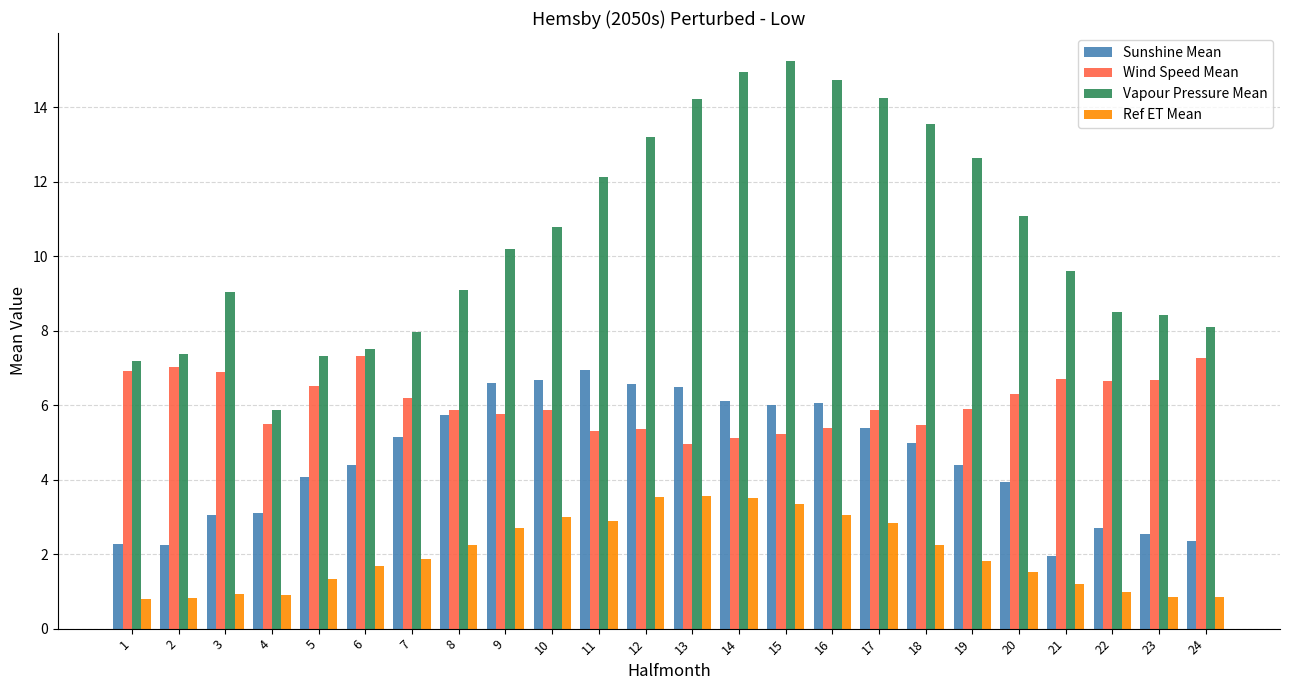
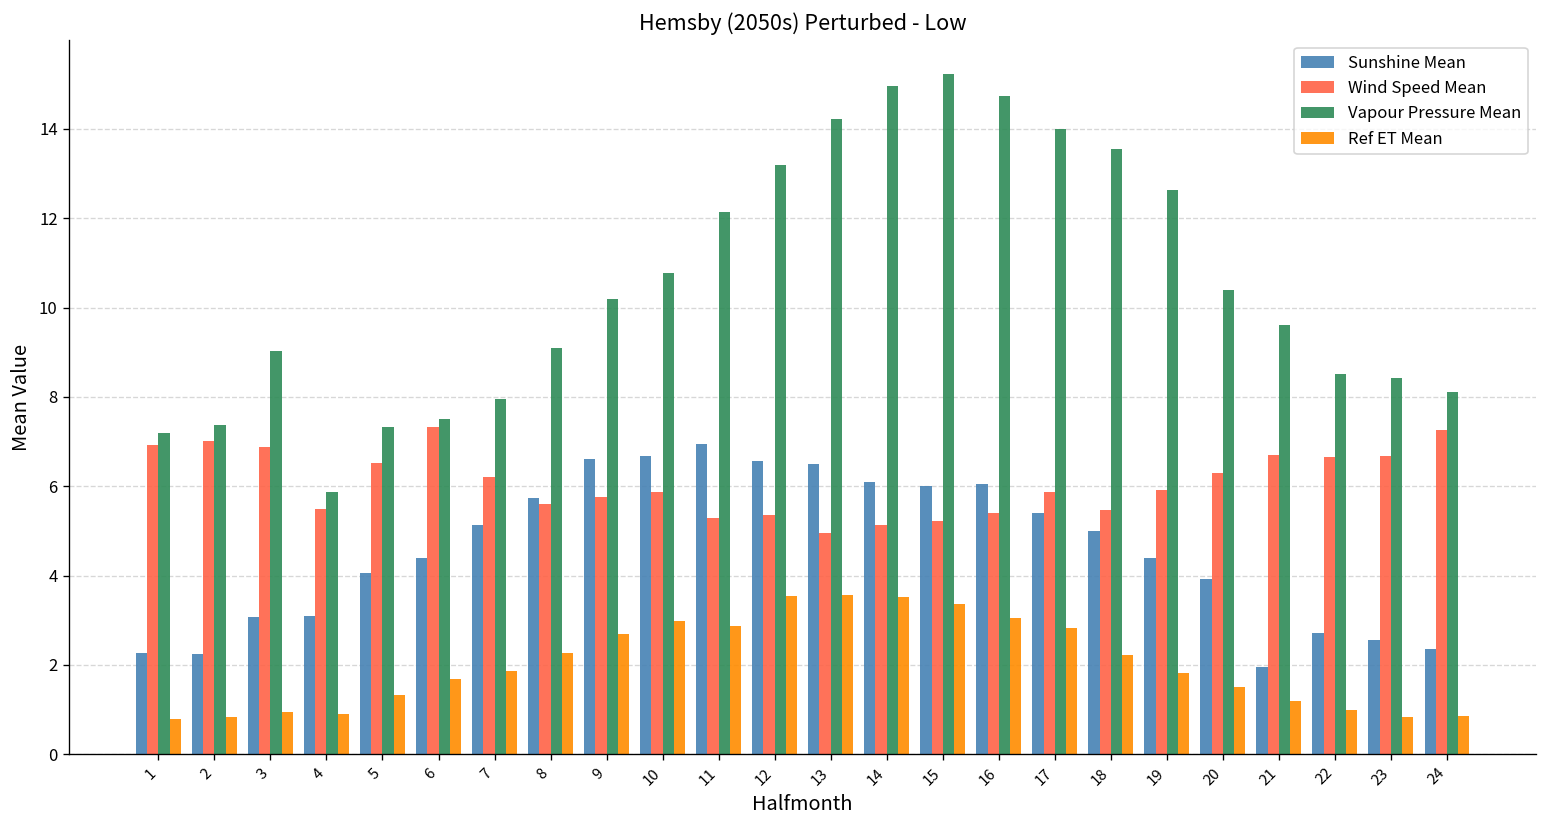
  {
    "Sunshine Mean": {
      "1": 2.3,
      "2": 2.3,
      "3": 3.1,
      "4": 3.1,
      "5": 4.1,
      "6": 4.4,
      "7": 5.1,
      "8": 5.7,
      "9": 6.6,
      "10": 6.7,
      "11": 6.9,
      "12": 6.6,
      "13": 6.5,
      "14": 6.1,
      "15": 6.0,
      "16": 6.1,
      "17": 5.4,
      "18": 5.0,
      "19": 4.4,
      "20": 3.9,
      "21": 2.0,
      "22": 2.7,
      "23": 2.6,
      "24": 2.4
    },
    "Wind Speed Mean": {
      "1": 6.9,
      "2": 7.0,
      "3": 6.9,
      "4": 5.5,
      "5": 6.5,
      "6": 7.3,
      "7": 6.2,
-     "8": 5.9,
+     "8": 5.6,
      "9": 5.8,
      "10": 5.9,
      "11": 5.3,
      "12": 5.4,
      "13": 5.0,
      "14": 5.1,
      "15": 5.2,
      "16": 5.4,
      "17": 5.9,
      "18": 5.5,
      "19": 5.9,
      "20": 6.3,
      "21": 6.7,
      "22": 6.7,
      "23": 6.7,
      "24": 7.3
    },
    "Vapour Pressure Mean": {
      "1": 7.2,
      "2": 7.4,
      "3": 9.0,
      "4": 5.9,
      "5": 7.3,
      "6": 7.5,
      "7": 8.0,
      "8": 9.1,
      "9": 10.2,
      "10": 10.8,
      "11": 12.1,
      "12": 13.2,
      "13": 14.2,
      "14": 15.0,
      "15": 15.2,
      "16": 14.7,
-     "17": 14.3,
+     "17": 14.0,
      "18": 13.5,
      "19": 12.6,
-     "20": 11.1,
+     "20": 10.4,
      "21": 9.6,
      "22": 8.5,
      "23": 8.4,
      "24": 8.1
    },
    "Ref ET Mean": {
      "1": 0.8,
      "2": 0.8,
      "3": 0.9,
      "4": 0.9,
      "5": 1.3,
      "6": 1.7,
      "7": 1.9,
      "8": 2.3,
      "9": 2.7,
      "10": 3.0,
      "11": 2.9,
      "12": 3.5,
      "13": 3.6,
      "14": 3.5,
      "15": 3.4,
      "16": 3.1,
      "17": 2.8,
      "18": 2.2,
      "19": 1.8,
      "20": 1.5,
      "21": 1.2,
      "22": 1.0,
      "23": 0.8,
      "24": 0.9
    }
  }
